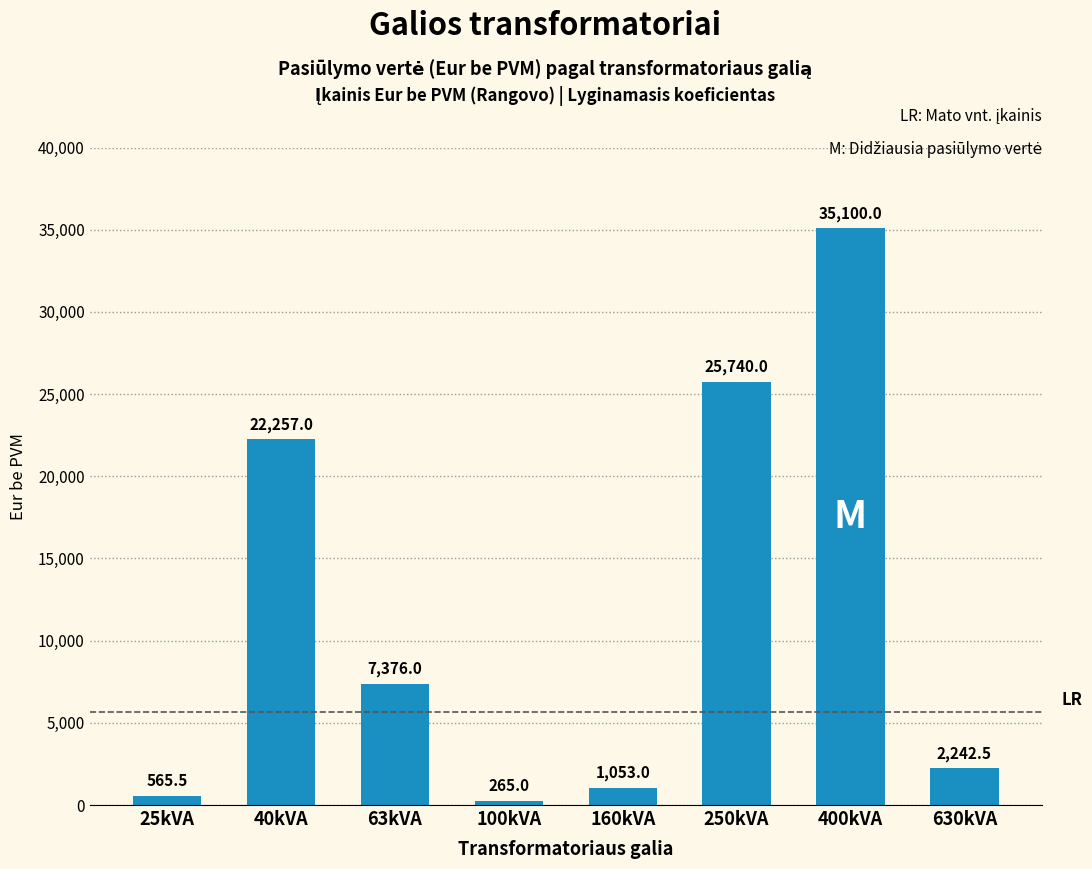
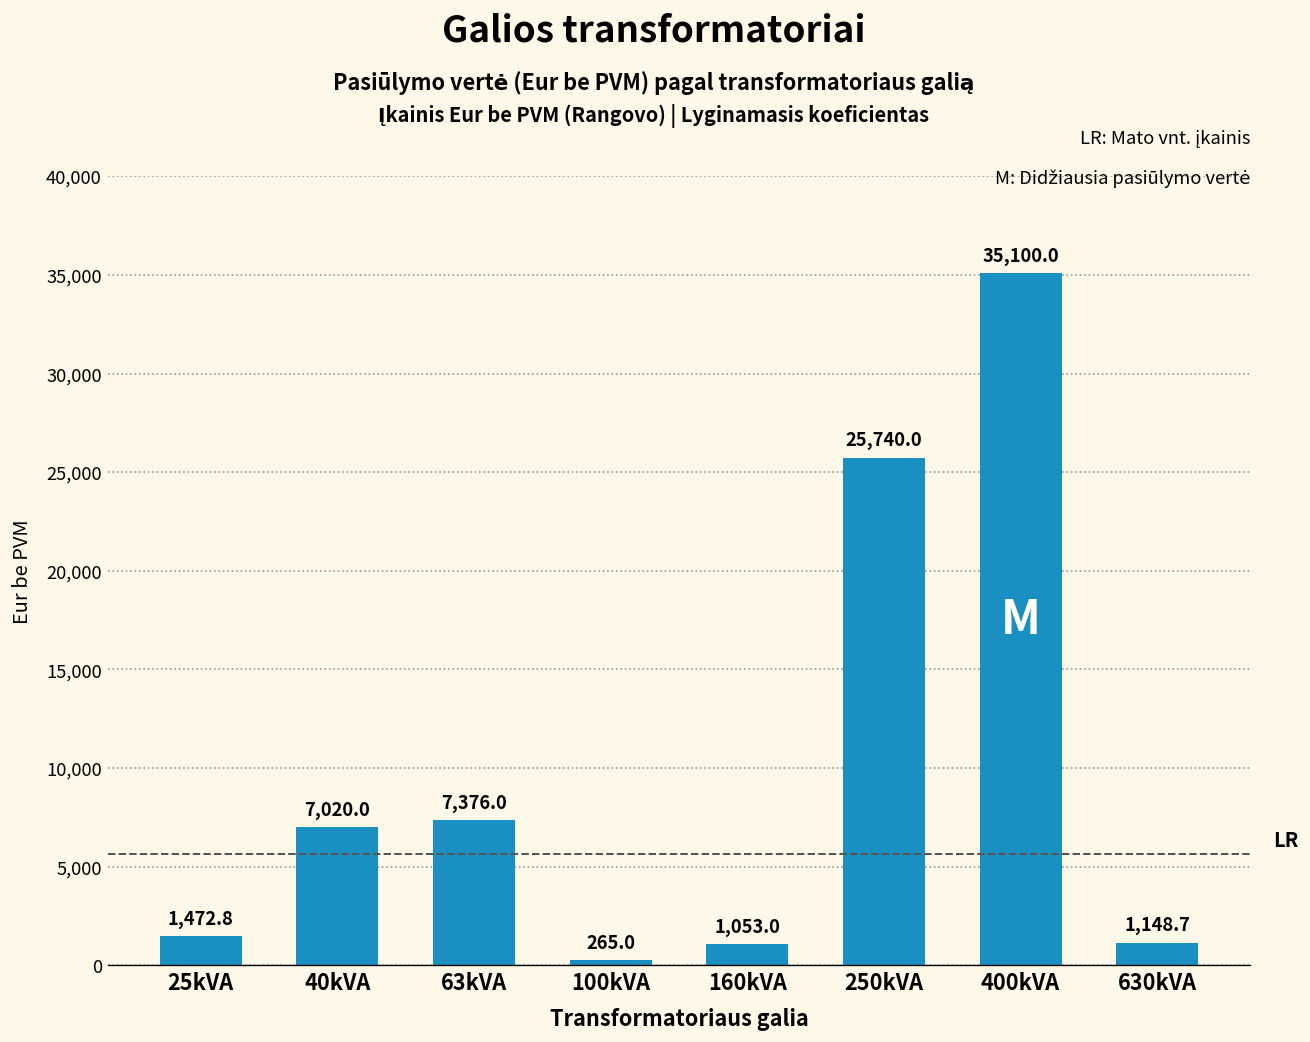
  {
-   "25kVA": "565.5",
-   "40kVA": "22,257.0",
+   "25kVA": "1,472.8",
+   "40kVA": "7,020.0",
    "63kVA": "7,376.0",
    "100kVA": "265.0",
    "160kVA": "1,053.0",
    "250kVA": "25,740.0",
    "400kVA": "35,100.0",
-   "630kVA": "2,242.5"
+   "630kVA": "1,148.7"
  }
